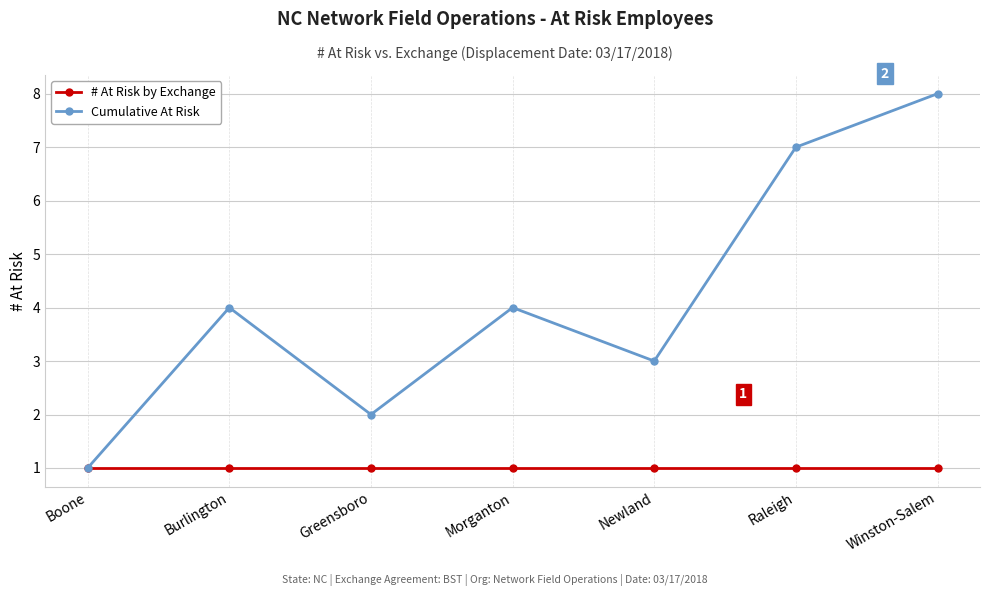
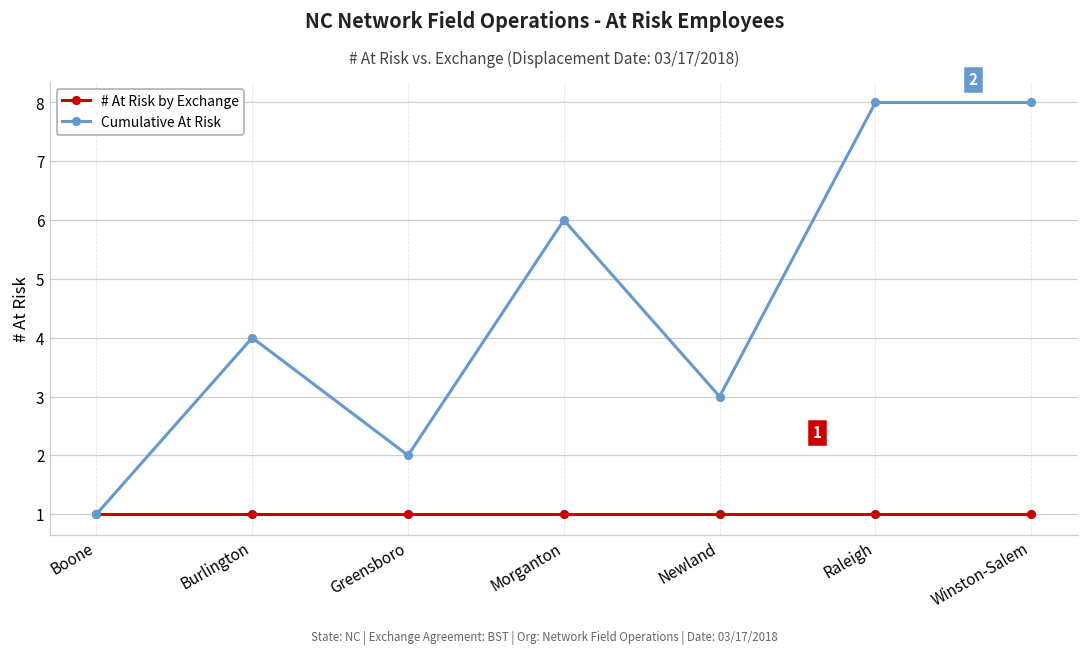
  {
    "# At Risk by Exchange": {
      "Burlington": 1,
      "Greensboro": 1,
      "Morganton": 1,
      "Newland": 1,
      "Raleigh": 1,
      "Winston-Salem": 1
    },
    "Cumulative At Risk": {
      "Burlington": 4,
      "Greensboro": 2,
-     "Morganton": 4,
+     "Morganton": 6,
      "Newland": 3,
-     "Raleigh": 7,
+     "Raleigh": 8,
      "Winston-Salem": 8
    }
  }
